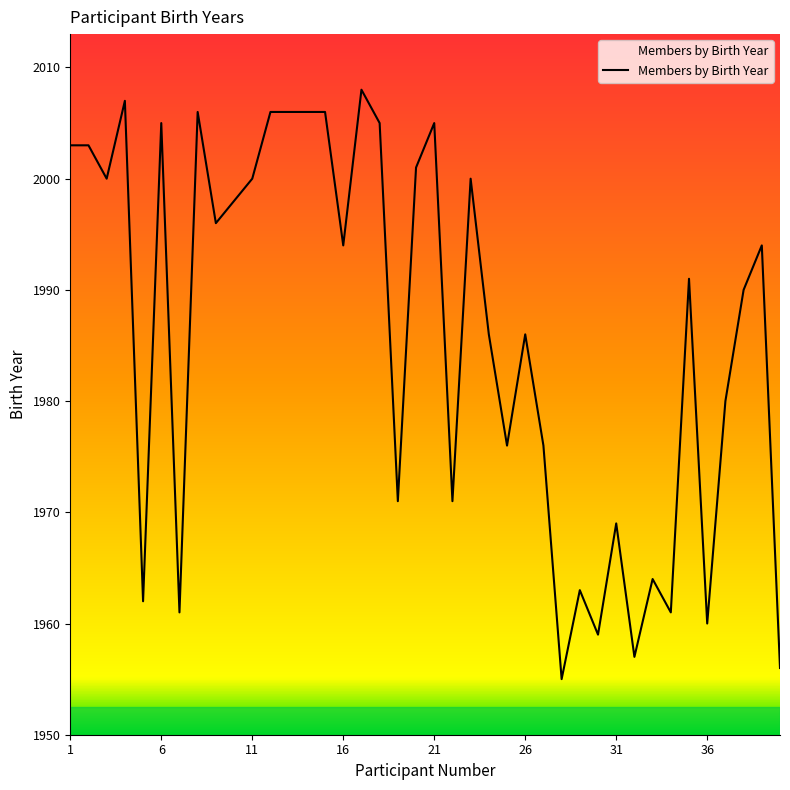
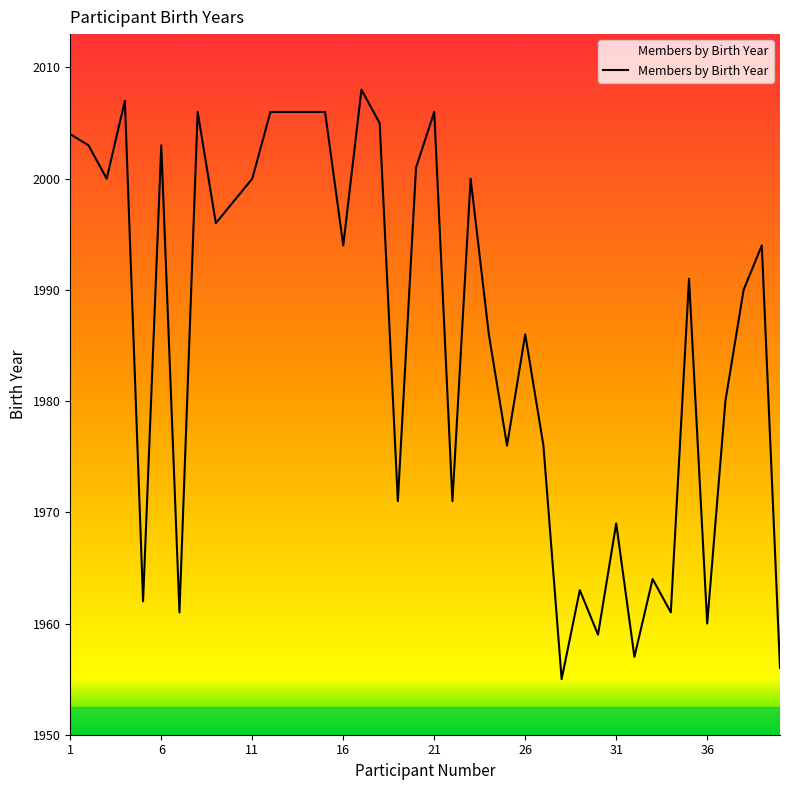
  {
-   "1": 2003,
-   "6": 2005,
+   "1": 2004,
+   "6": 2003,
    "11": 2000,
    "16": 1994,
-   "21": 2005,
+   "21": 2006,
    "26": 1986,
    "31": 1969,
    "36": 1960
  }
